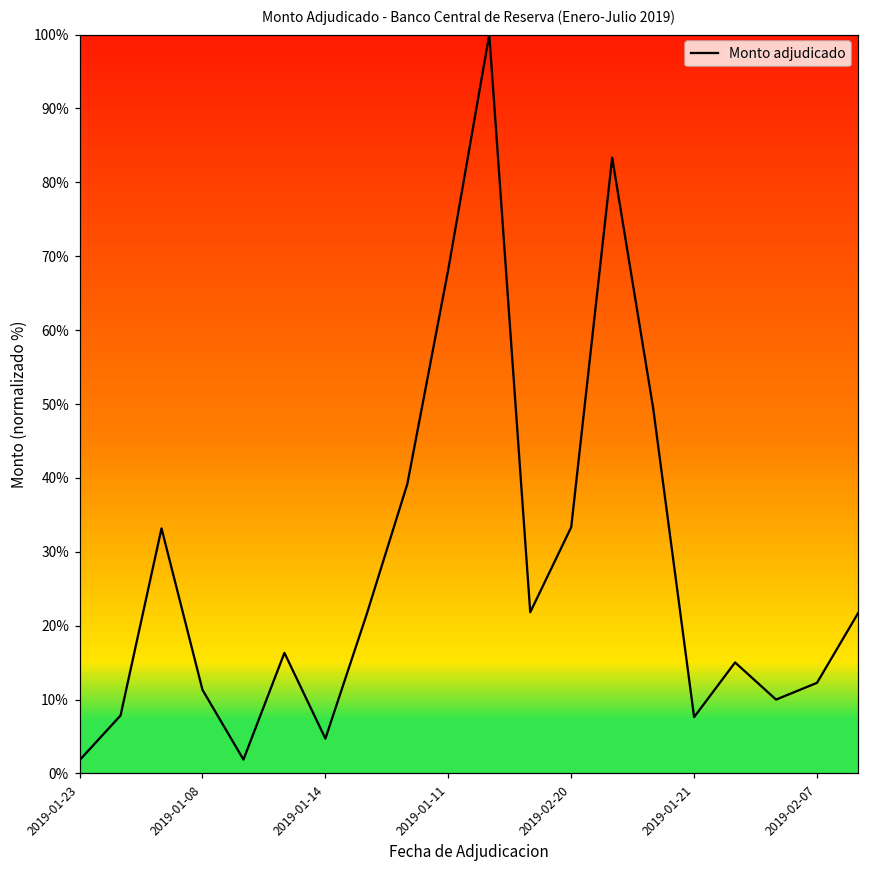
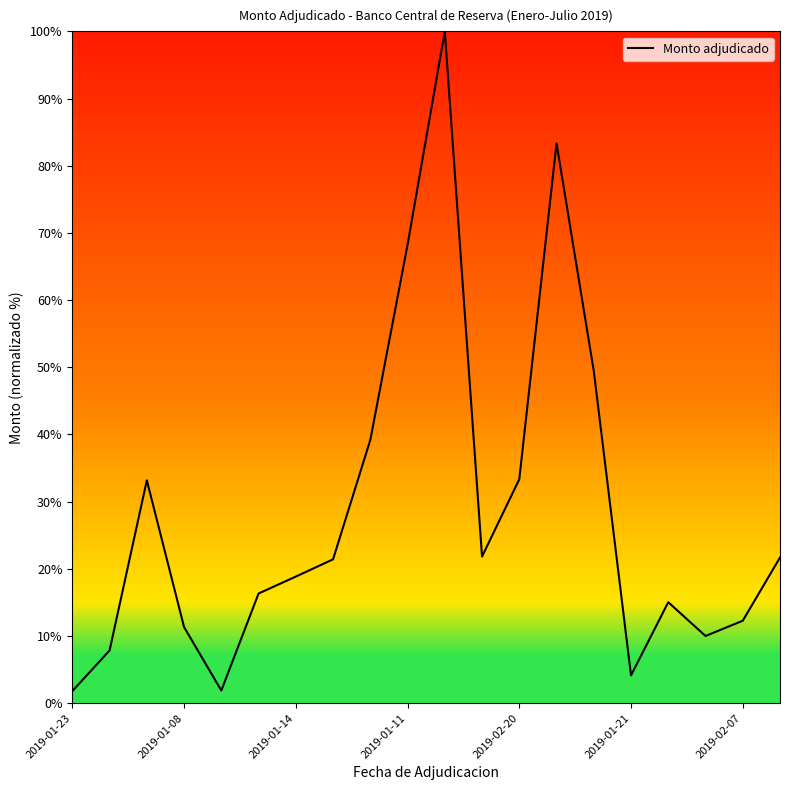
  {
    "2019-01-23": "2%",
    "2019-01-08": "11%",
-   "2019-01-14": "5%",
+   "2019-01-14": "19%",
    "2019-01-11": "68%",
    "2019-02-20": "33%",
-   "2019-01-21": "8%",
+   "2019-01-21": "4%",
    "2019-02-07": "12%"
  }
